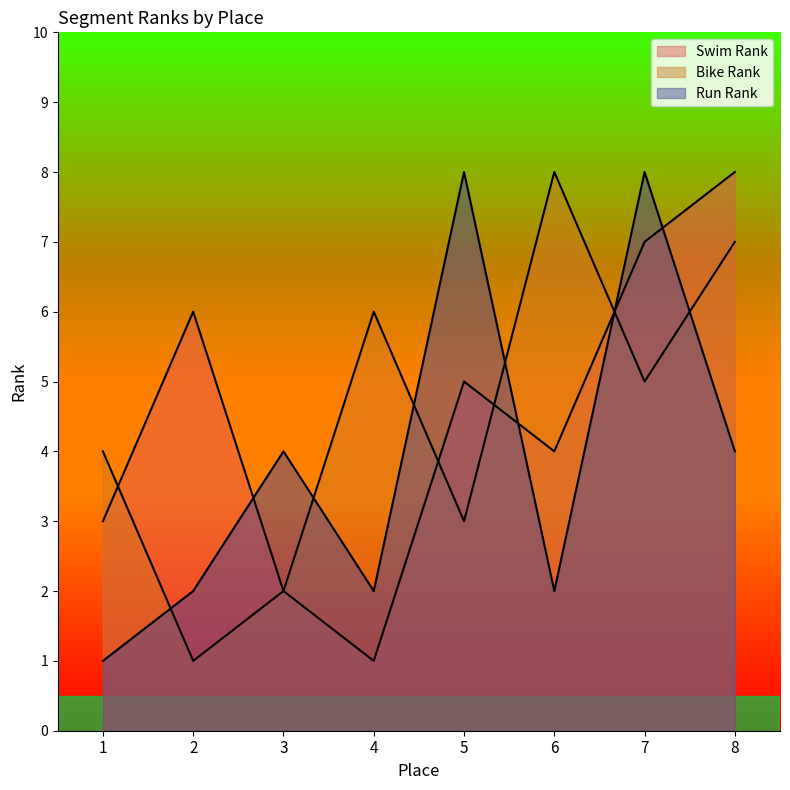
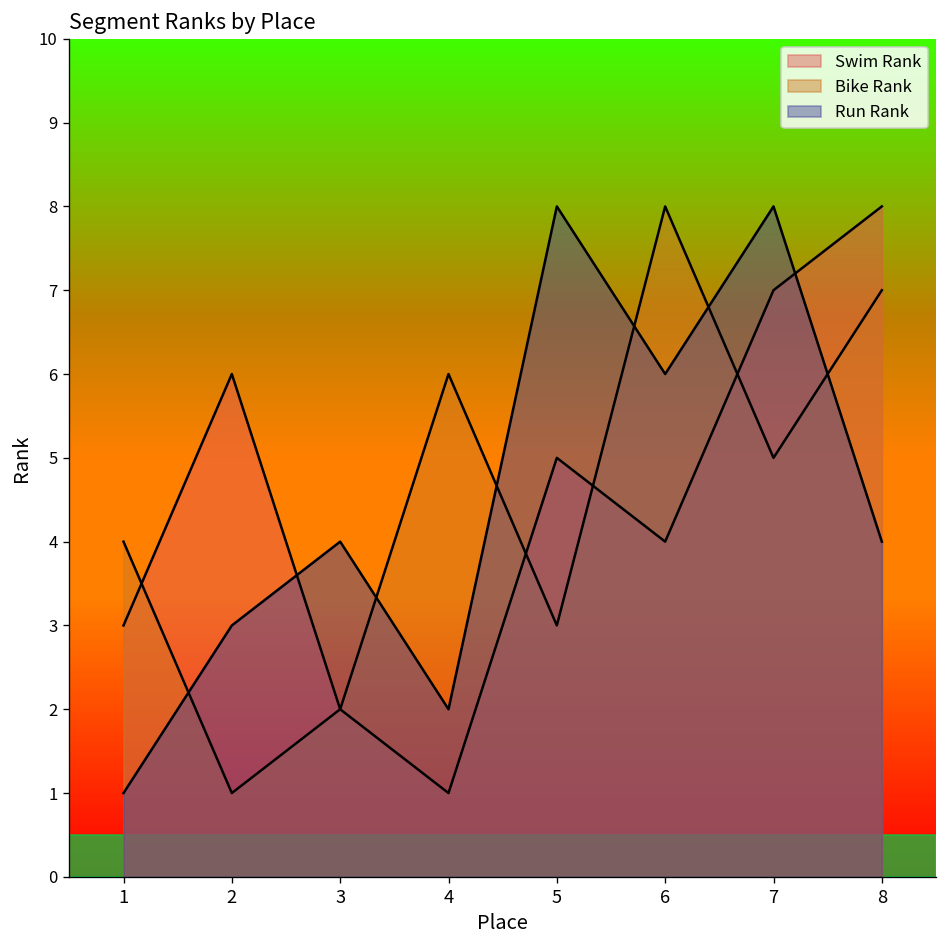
  {
    "Run Rank": {
      "1": 1,
-     "2": 2,
+     "2": 3,
      "3": 4,
      "4": 2,
      "5": 8,
-     "6": 2,
+     "6": 6,
      "7": 8,
      "8": 4
    }
  }
